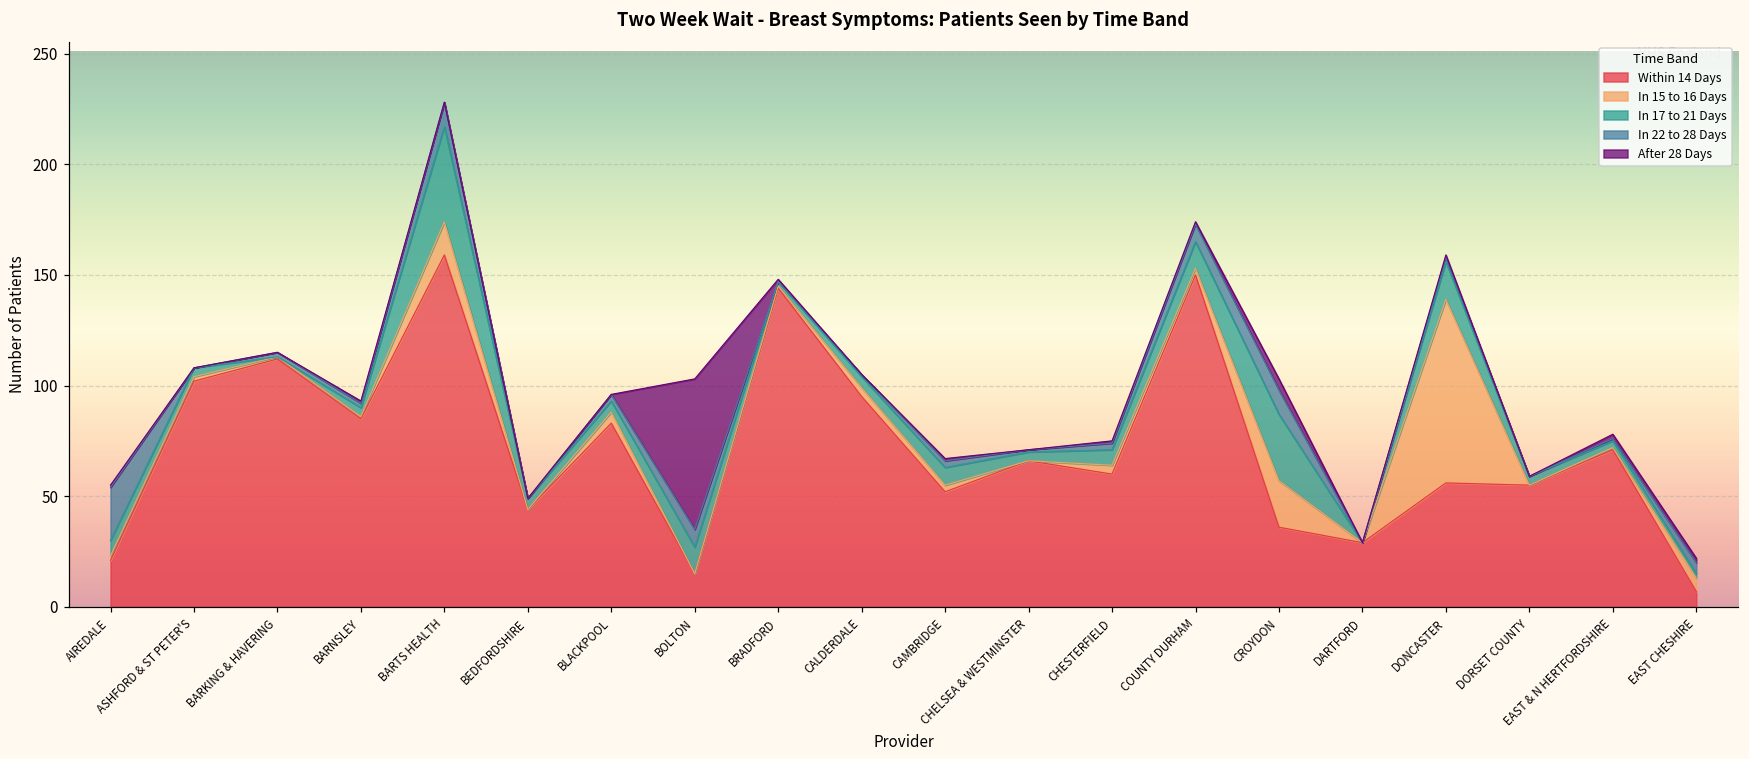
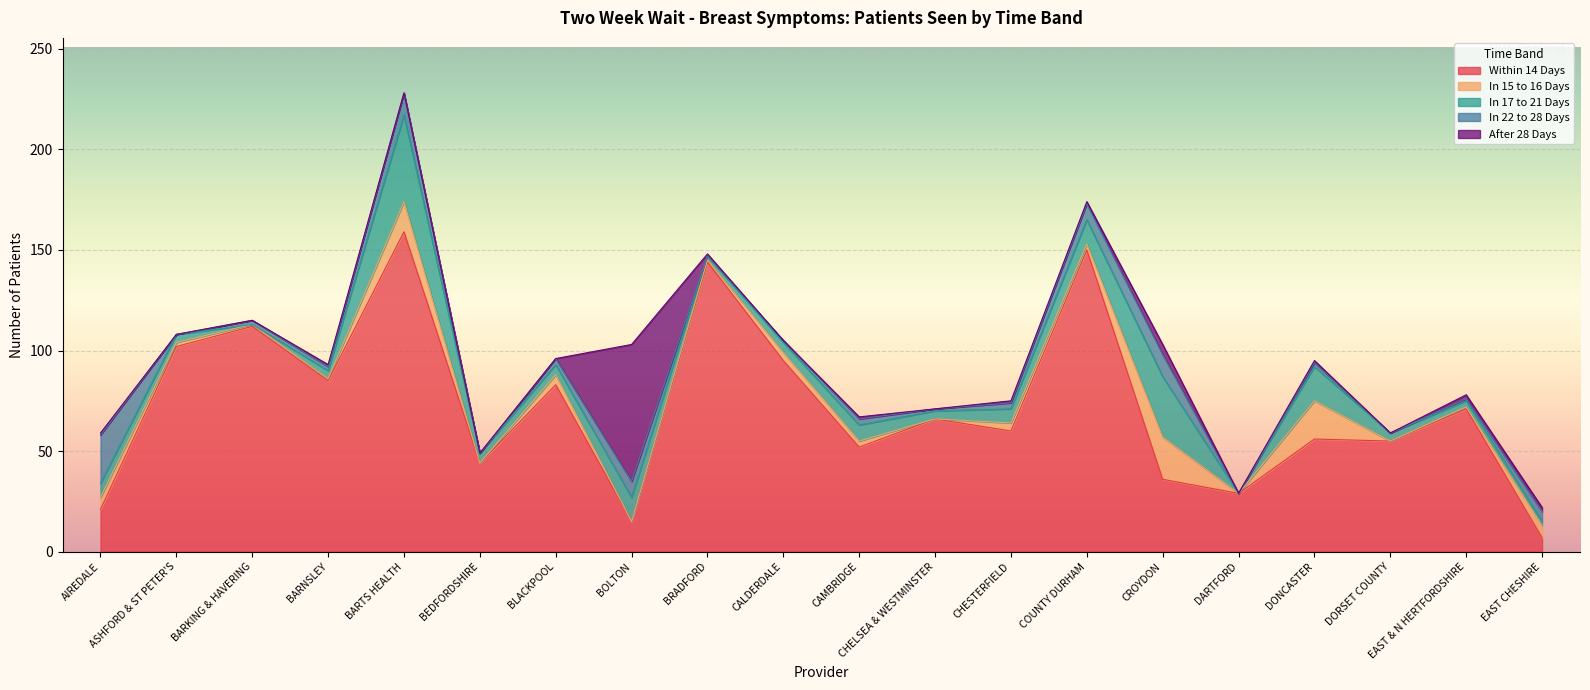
  {
    "Within 14 Days": {
      "AIREDALE": 21,
      "ASHFORD & ST PETER'S": 102,
      "BARTS HEALTH": 159,
      "BLACKPOOL": 83,
      "CALDERDALE": 95,
      "CAMBRIDGE": 52,
      "CHESTERFIELD": 60,
      "COUNTY DURHAM": 150,
      "CROYDON": 36,
      "DONCASTER": 56,
      "EAST CHESHIRE": 7
    },
    "In 15 to 16 Days": {
-     "AIREDALE": 2,
+     "AIREDALE": 6,
      "ASHFORD & ST PETER'S": 2,
      "BARTS HEALTH": 15,
      "BLACKPOOL": 5,
      "CALDERDALE": 4,
      "CAMBRIDGE": 3,
      "CHESTERFIELD": 4,
      "COUNTY DURHAM": 3,
      "CROYDON": 21,
-     "DONCASTER": 83,
+     "DONCASTER": 19,
      "EAST CHESHIRE": 6
    },
    "After 28 Days": {
      "BOLTON": 68,
      "CROYDON": 5,
      "EAST & N HERTFORDSHIRE": 2,
      "EAST CHESHIRE": 2
    }
  }
